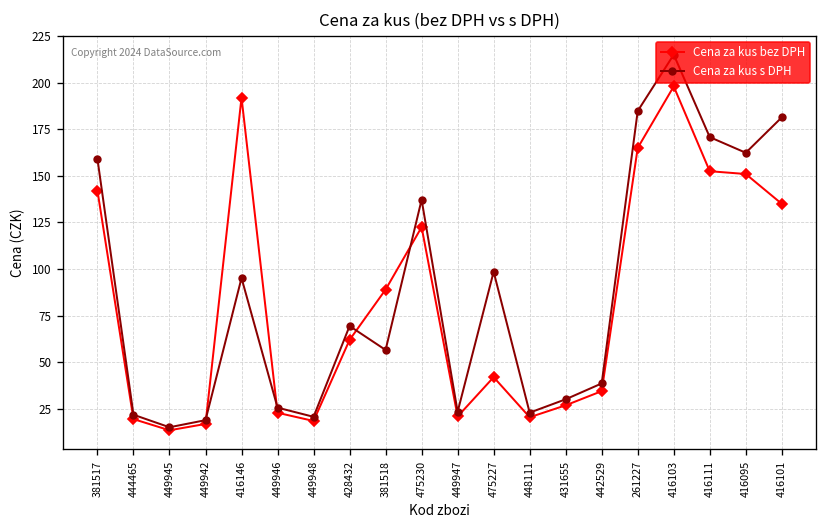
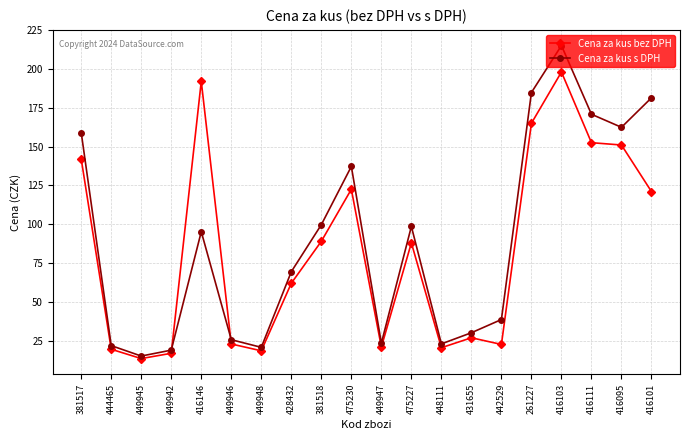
  {
    "Cena za kus bez DPH": {
      "381517": 142,
      "444465": 20,
      "449942": 17,
      "416146": 192,
      "449946": 23,
      "449948": 19,
      "428432": 62,
      "381518": 89,
      "475230": 123,
      "449947": 21,
-     "475227": 42,
+     "475227": 88,
      "448111": 21,
      "431655": 27,
-     "442529": 35,
+     "442529": 23,
      "261227": 165,
      "416103": 198,
      "416111": 153,
      "416095": 151,
-     "416101": 135
+     "416101": 121
    },
    "Cena za kus s DPH": {
      "381517": 159,
      "444465": 22,
      "449942": 19,
      "416146": 95,
      "449946": 26,
      "449948": 21,
      "428432": 69,
-     "381518": 57,
+     "381518": 100,
      "475230": 137,
      "449947": 23,
      "475227": 99,
      "448111": 23,
      "431655": 30,
      "442529": 39,
      "261227": 185,
      "416111": 171,
      "416095": 162,
      "416101": 181
    }
  }
